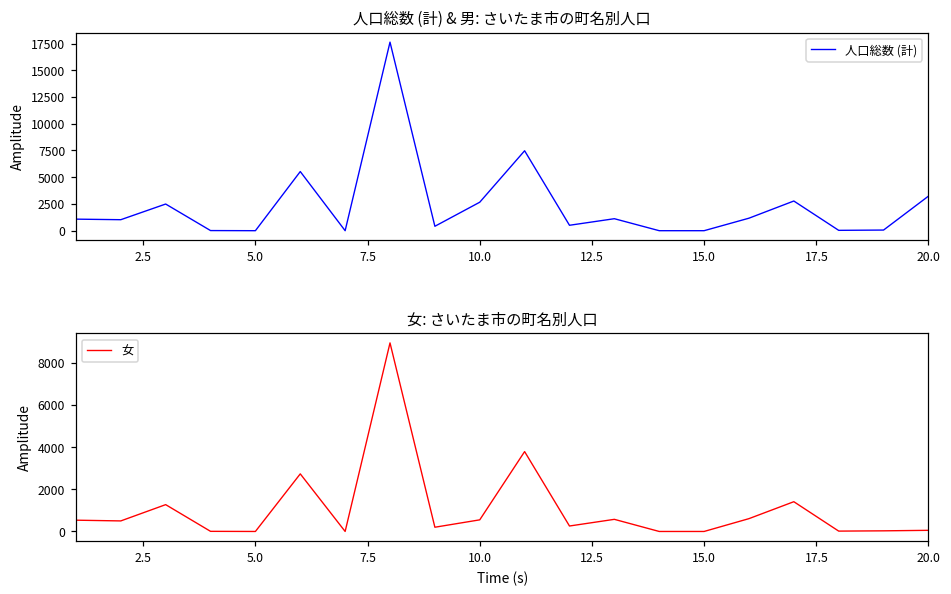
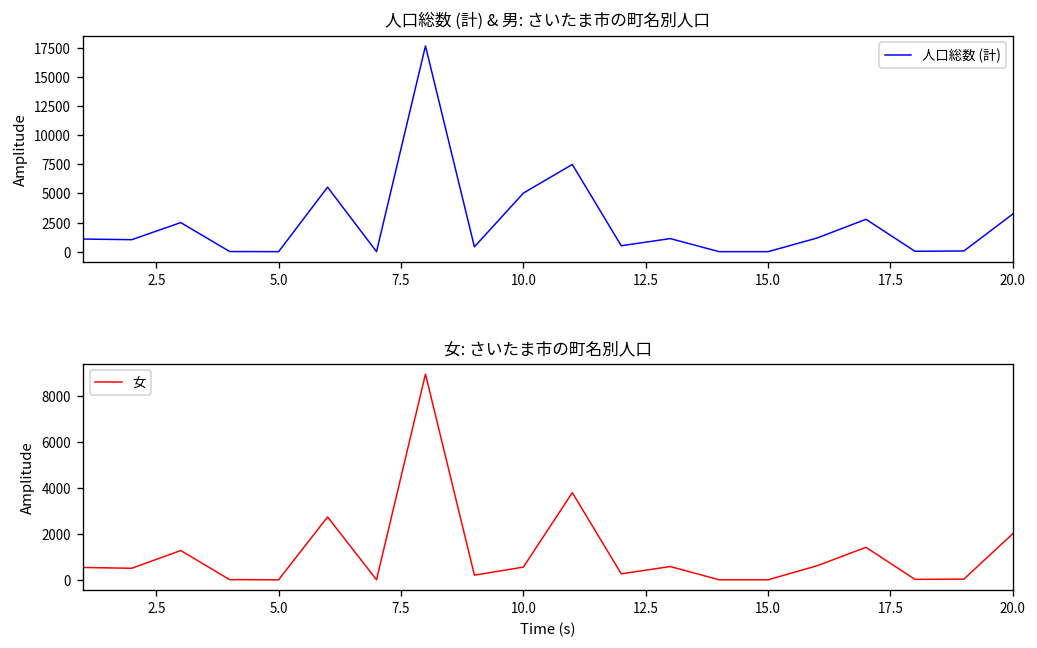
  {
    "人口総数 (計) & 男: さいたま市の町名別人口": {
      "5.0": 0,
-     "10.0": 3000,
+     "10.0": 5000,
      "15.0": 0,
      "20.0": 3000
    },
    "女: さいたま市の町名別人口": {
      "5.0": 0,
      "10.0": 600,
      "15.0": 0,
-     "20.0": 100
+     "20.0": 2000
    }
  }
